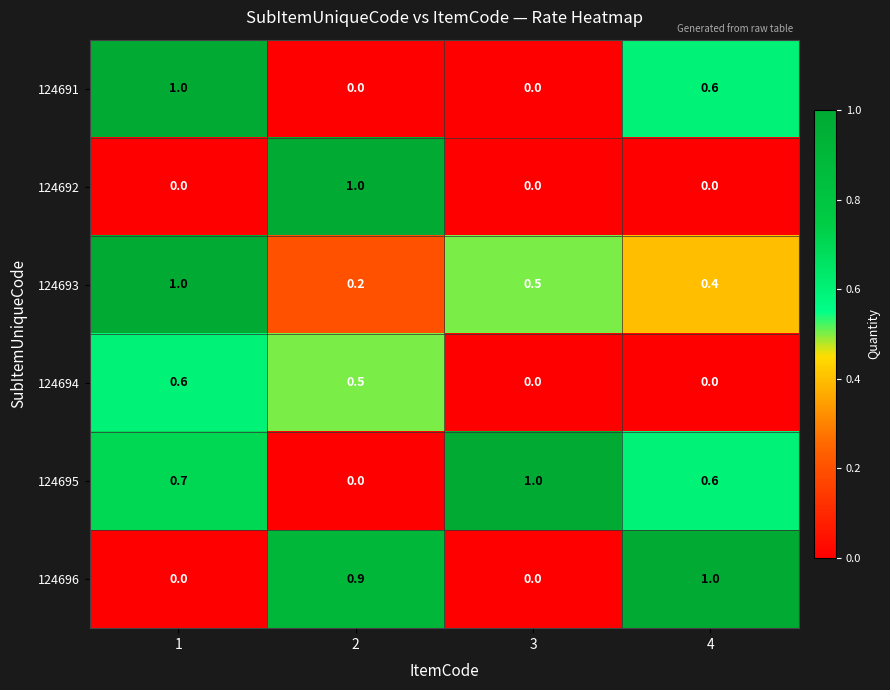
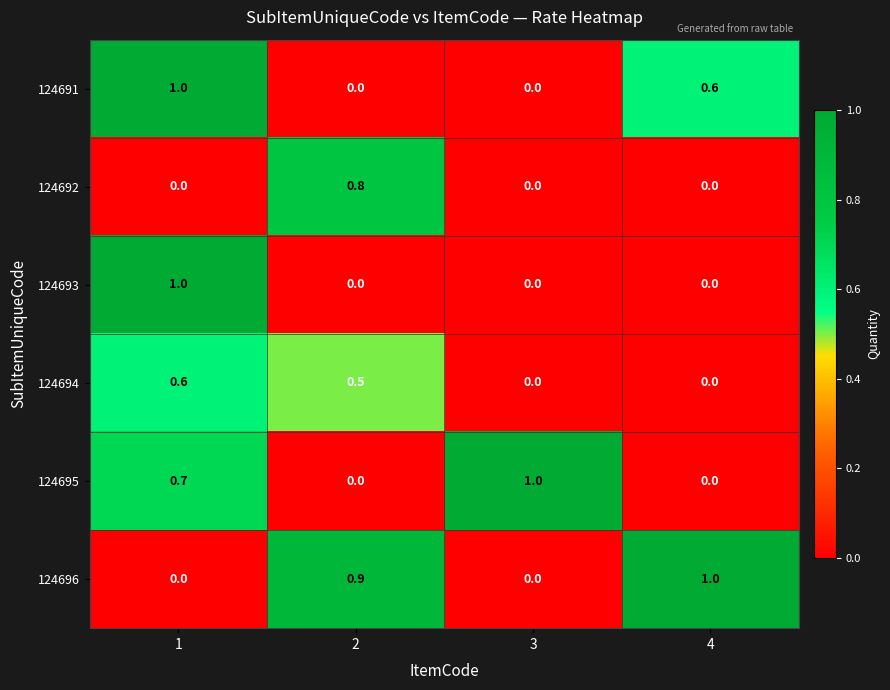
  {
    "124691": {
      "1": 1.0,
      "2": 0.0,
      "3": 0.0,
      "4": 0.6
    },
    "124692": {
      "1": 0.0,
-     "2": 1.0,
+     "2": 0.8,
      "3": 0.0,
      "4": 0.0
    },
    "124693": {
      "1": 1.0,
-     "2": 0.2,
-     "3": 0.5,
-     "4": 0.4
+     "2": 0.0,
+     "3": 0.0,
+     "4": 0.0
    },
    "124694": {
      "1": 0.6,
      "2": 0.5,
      "3": 0.0,
      "4": 0.0
    },
    "124695": {
      "1": 0.7,
      "2": 0.0,
      "3": 1.0,
-     "4": 0.6
+     "4": 0.0
    },
    "124696": {
      "1": 0.0,
      "2": 0.9,
      "3": 0.0,
      "4": 1.0
    }
  }
